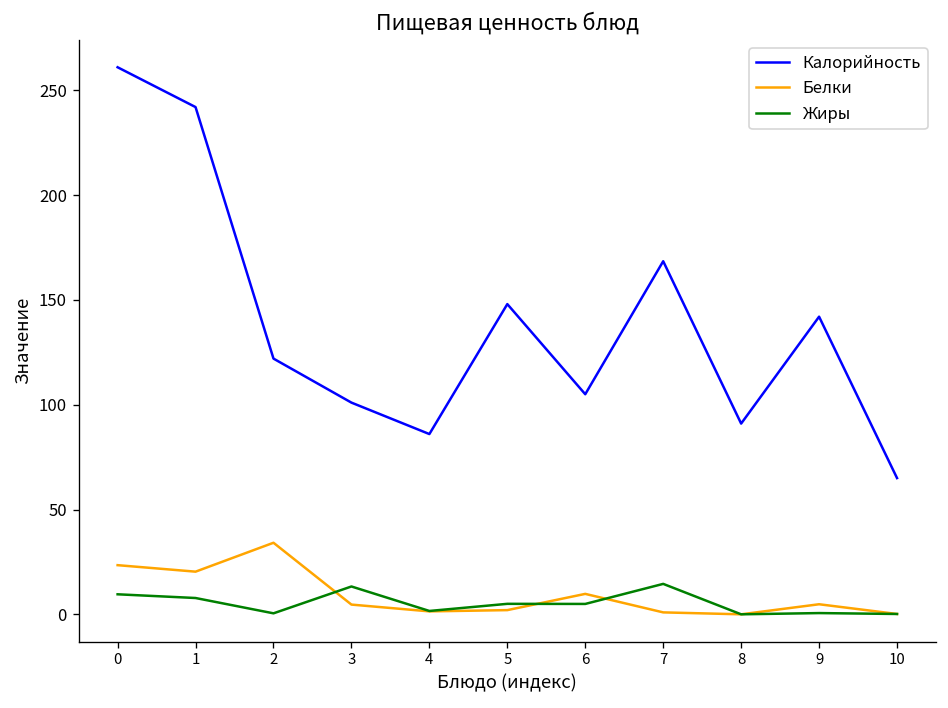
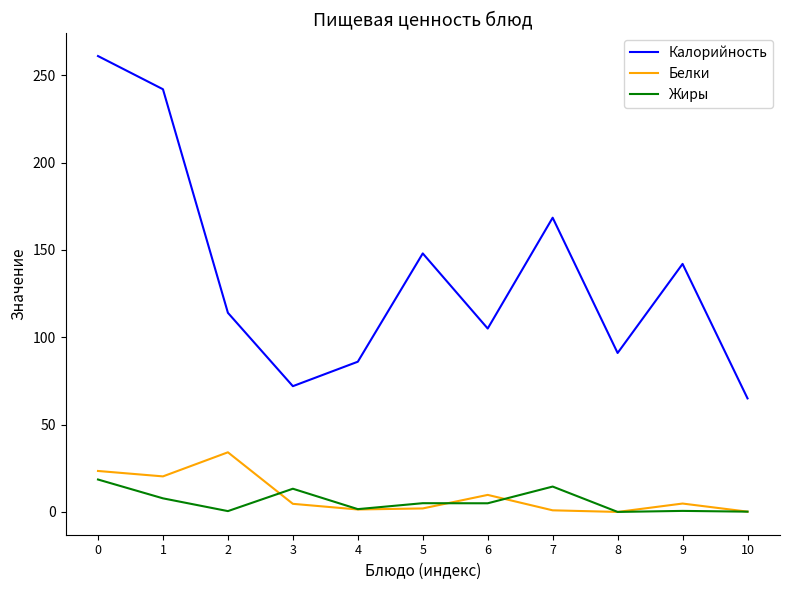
  {
    "Калорийность": {
      "0": 261,
      "1": 242,
-     "2": 122,
-     "3": 101,
+     "2": 114,
+     "3": 72,
      "4": 86,
      "5": 148,
      "6": 105,
      "7": 168,
      "8": 91,
      "9": 142,
      "10": 65
    },
    "Белки": {
      "0": 23,
      "1": 20,
      "2": 34,
      "3": 5,
      "5": 2,
      "6": 10,
      "7": 1,
      "9": 5
    },
    "Жиры": {
-     "0": 10,
+     "0": 19,
      "1": 8,
      "2": 0,
      "3": 13,
      "5": 5,
      "6": 5,
      "7": 15,
      "9": 1
    }
  }
